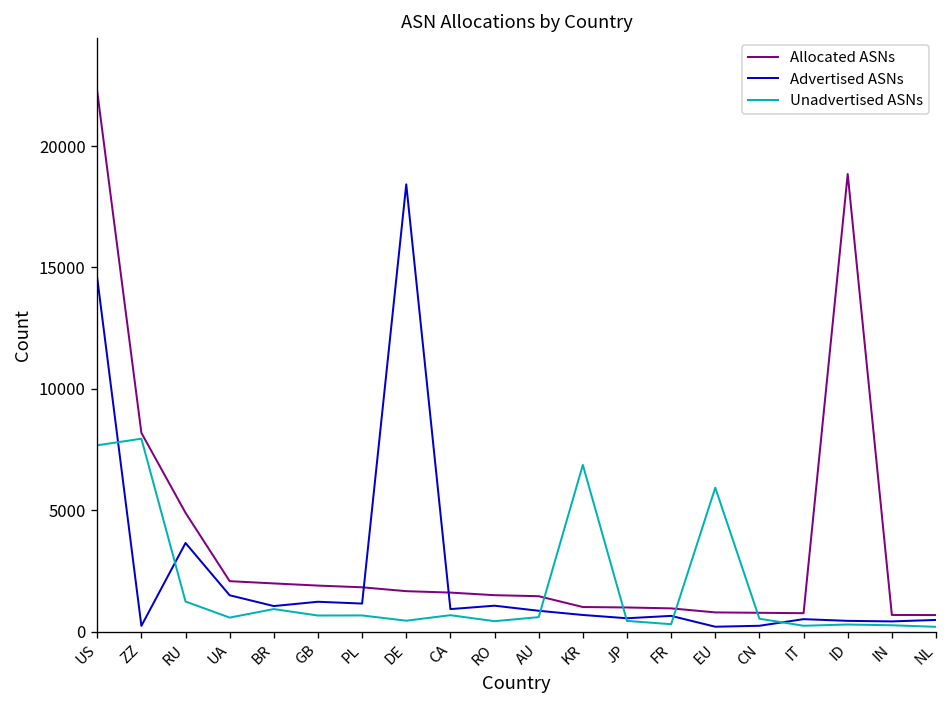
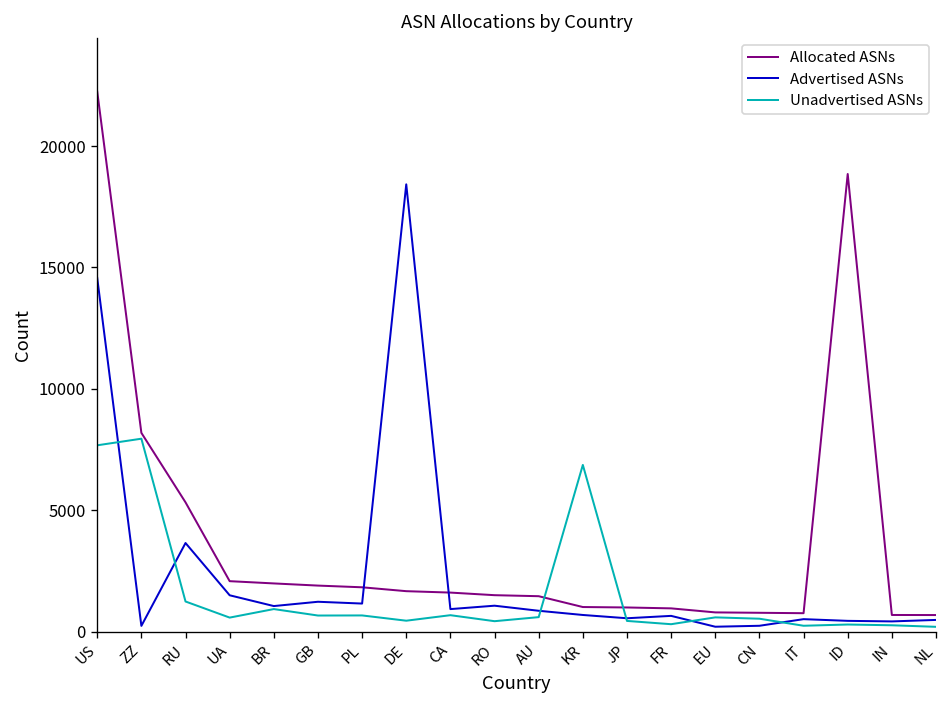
  {
    "Allocated ASNs": {
      "US": 22200,
      "ZZ": 8200,
-     "RU": 4900,
+     "RU": 5300,
      "UA": 2100,
      "BR": 2000,
      "GB": 1900,
      "PL": 1800,
      "DE": 1700,
      "CA": 1600,
      "RO": 1500,
      "AU": 1500,
      "KR": 1000,
      "JP": 1000,
      "FR": 1000,
      "EU": 800,
      "CN": 800,
      "IT": 800,
      "ID": 18800,
      "IN": 700,
      "NL": 700
    },
    "Advertised ASNs": {
      "US": 14600,
      "ZZ": 200,
      "RU": 3700,
      "UA": 1500,
      "GB": 1200,
      "PL": 1200,
      "DE": 18400,
      "CA": 900,
      "RO": 1100,
      "AU": 900,
      "KR": 700,
      "FR": 700,
      "EU": 200,
      "CN": 200,
      "IT": 500,
      "ID": 400,
      "IN": 400,
      "NL": 500
    },
    "Unadvertised ASNs": {
      "US": 7700,
      "ZZ": 7900,
      "RU": 1200,
      "UA": 600,
      "GB": 700,
      "PL": 700,
      "DE": 500,
      "CA": 700,
      "RO": 400,
      "AU": 600,
      "KR": 6900,
      "FR": 300,
-     "EU": 5900,
+     "EU": 600,
      "CN": 500,
      "IT": 200,
      "ID": 300,
      "IN": 300,
      "NL": 200
    }
  }
